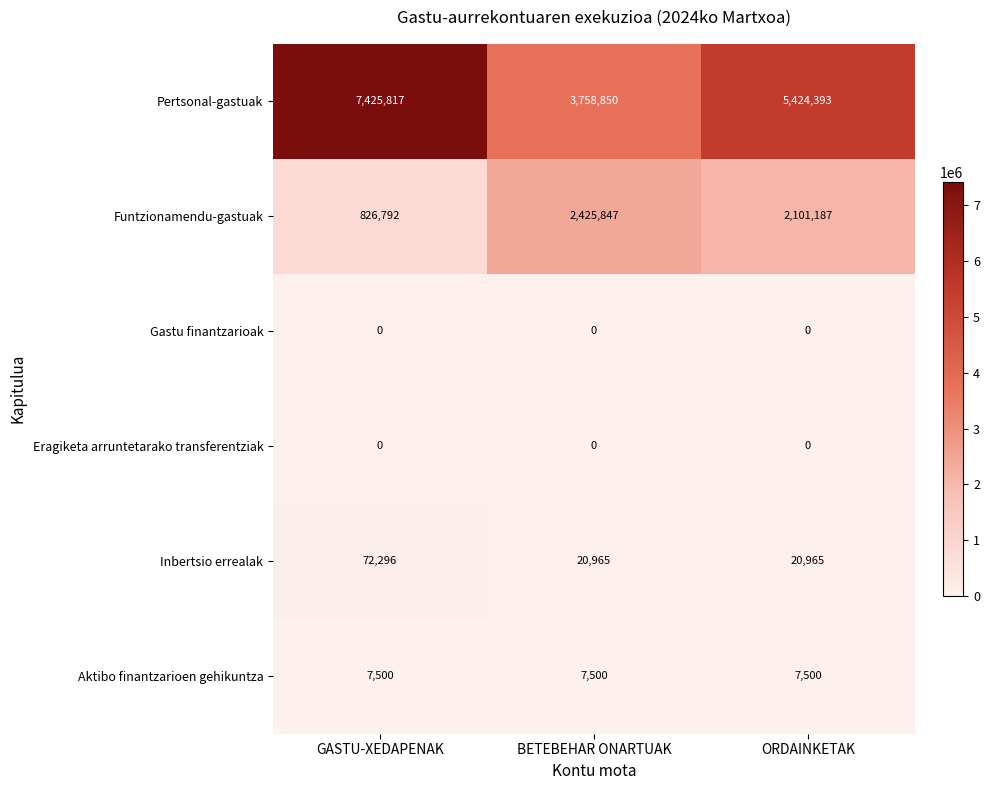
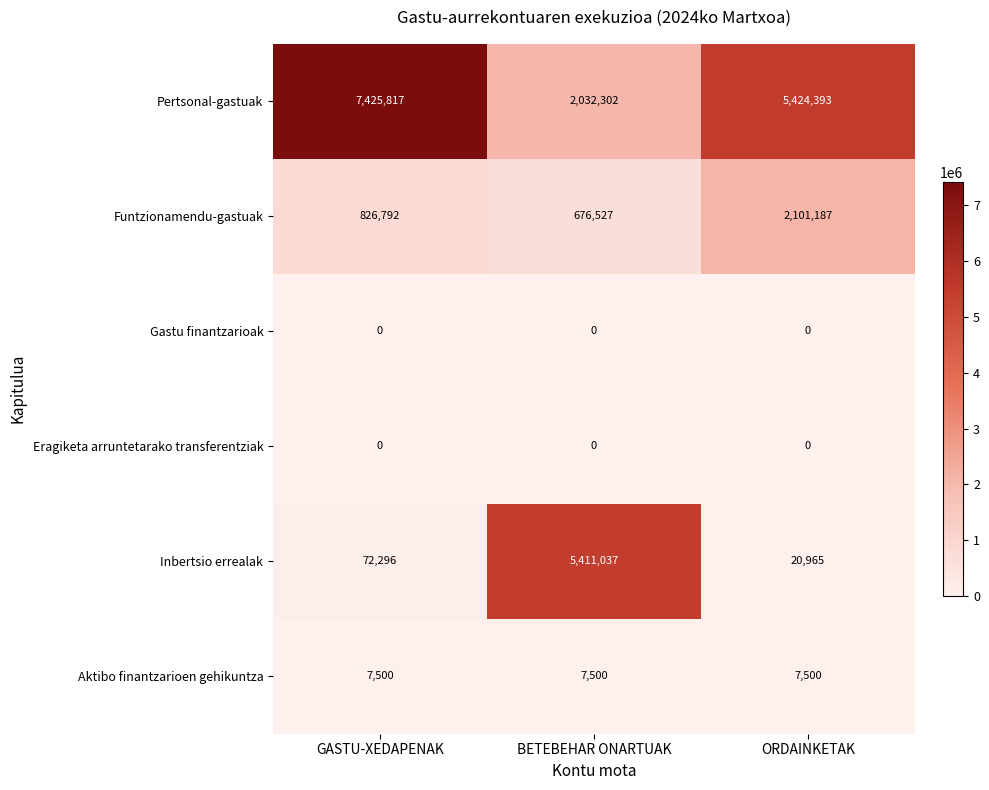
  {
    "Pertsonal-gastuak": {
      "GASTU-XEDAPENAK": "7,425,817",
-     "BETEBEHAR ONARTUAK": "3,758,850",
+     "BETEBEHAR ONARTUAK": "2,032,302",
      "ORDAINKETAK": "5,424,393"
    },
    "Funtzionamendu-gastuak": {
      "GASTU-XEDAPENAK": "826,792",
-     "BETEBEHAR ONARTUAK": "2,425,847",
+     "BETEBEHAR ONARTUAK": "676,527",
      "ORDAINKETAK": "2,101,187"
    },
    "Gastu finantzarioak": {
      "GASTU-XEDAPENAK": "0",
      "BETEBEHAR ONARTUAK": "0",
      "ORDAINKETAK": "0"
    },
    "Eragiketa arruntetarako transferentziak": {
      "GASTU-XEDAPENAK": "0",
      "BETEBEHAR ONARTUAK": "0",
      "ORDAINKETAK": "0"
    },
    "Inbertsio errealak": {
      "GASTU-XEDAPENAK": "72,296",
-     "BETEBEHAR ONARTUAK": "20,965",
+     "BETEBEHAR ONARTUAK": "5,411,037",
      "ORDAINKETAK": "20,965"
    },
    "Aktibo finantzarioen gehikuntza": {
      "GASTU-XEDAPENAK": "7,500",
      "BETEBEHAR ONARTUAK": "7,500",
      "ORDAINKETAK": "7,500"
    }
  }
